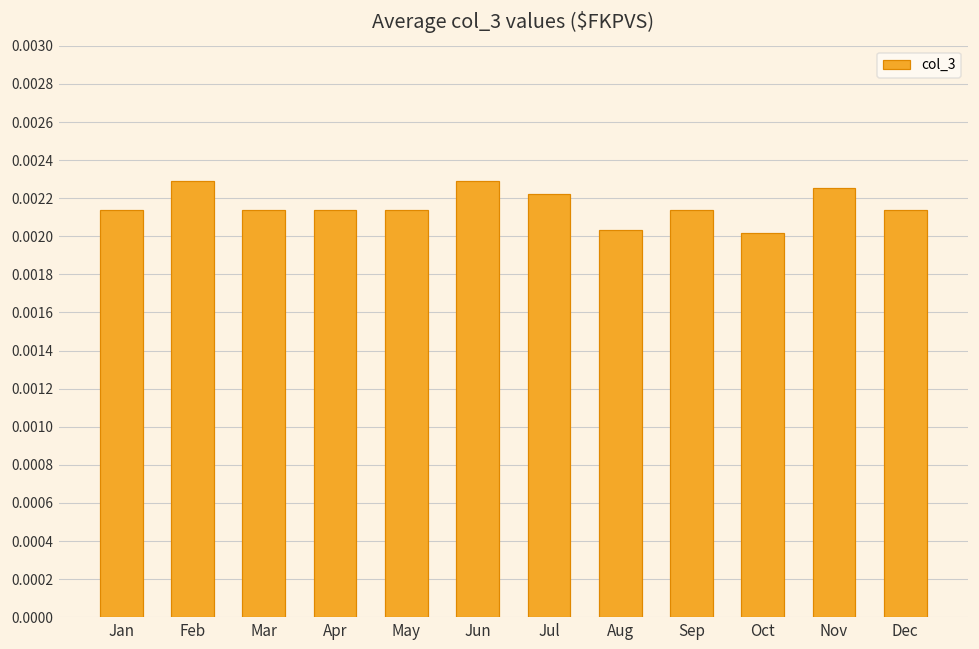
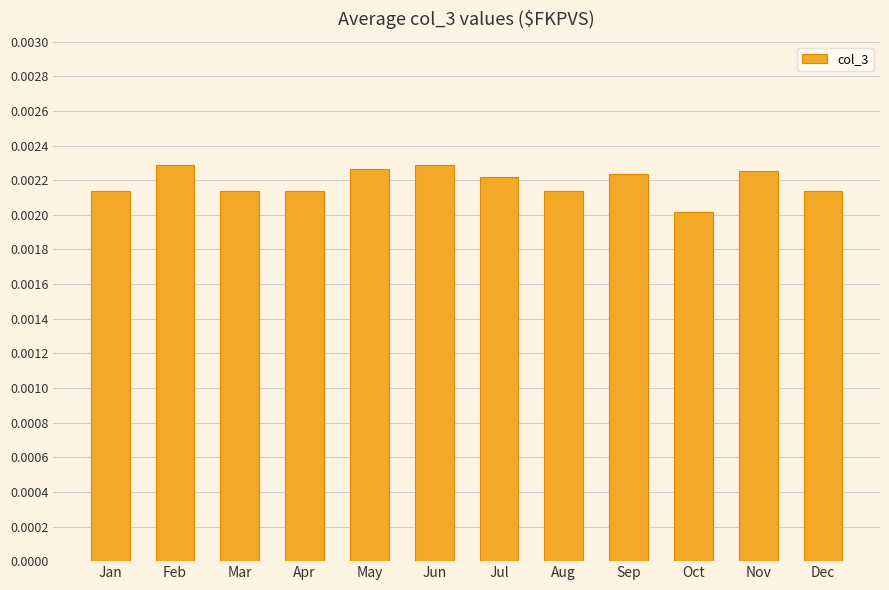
  {
    "Jan": 0.00214,
    "Feb": 0.00229,
    "Mar": 0.00214,
    "Apr": 0.00214,
-   "May": 0.00214,
+   "May": 0.00226,
    "Jun": 0.00229,
    "Jul": 0.00222,
-   "Aug": 0.00203,
-   "Sep": 0.00214,
+   "Aug": 0.00214,
+   "Sep": 0.00223,
    "Oct": 0.00202,
    "Nov": 0.00225,
    "Dec": 0.00214
  }
